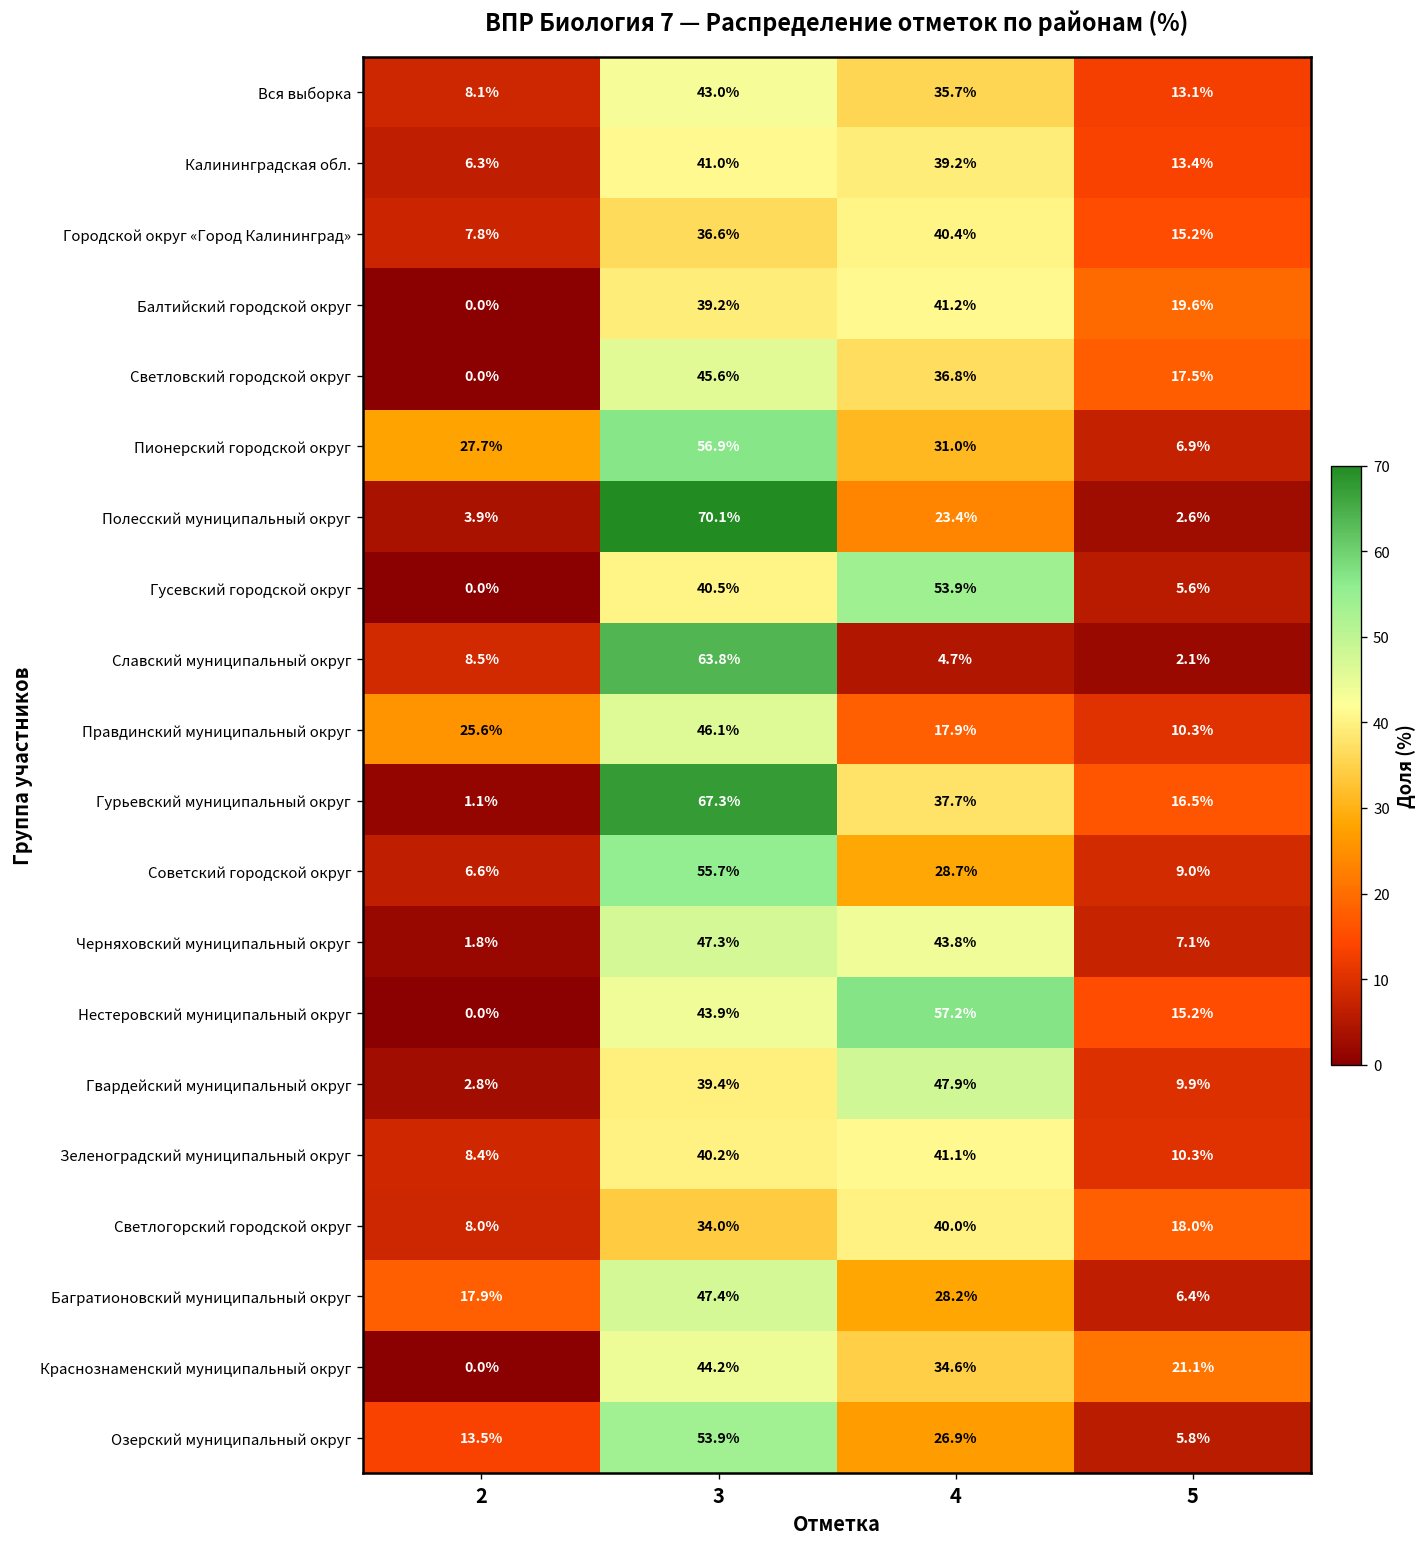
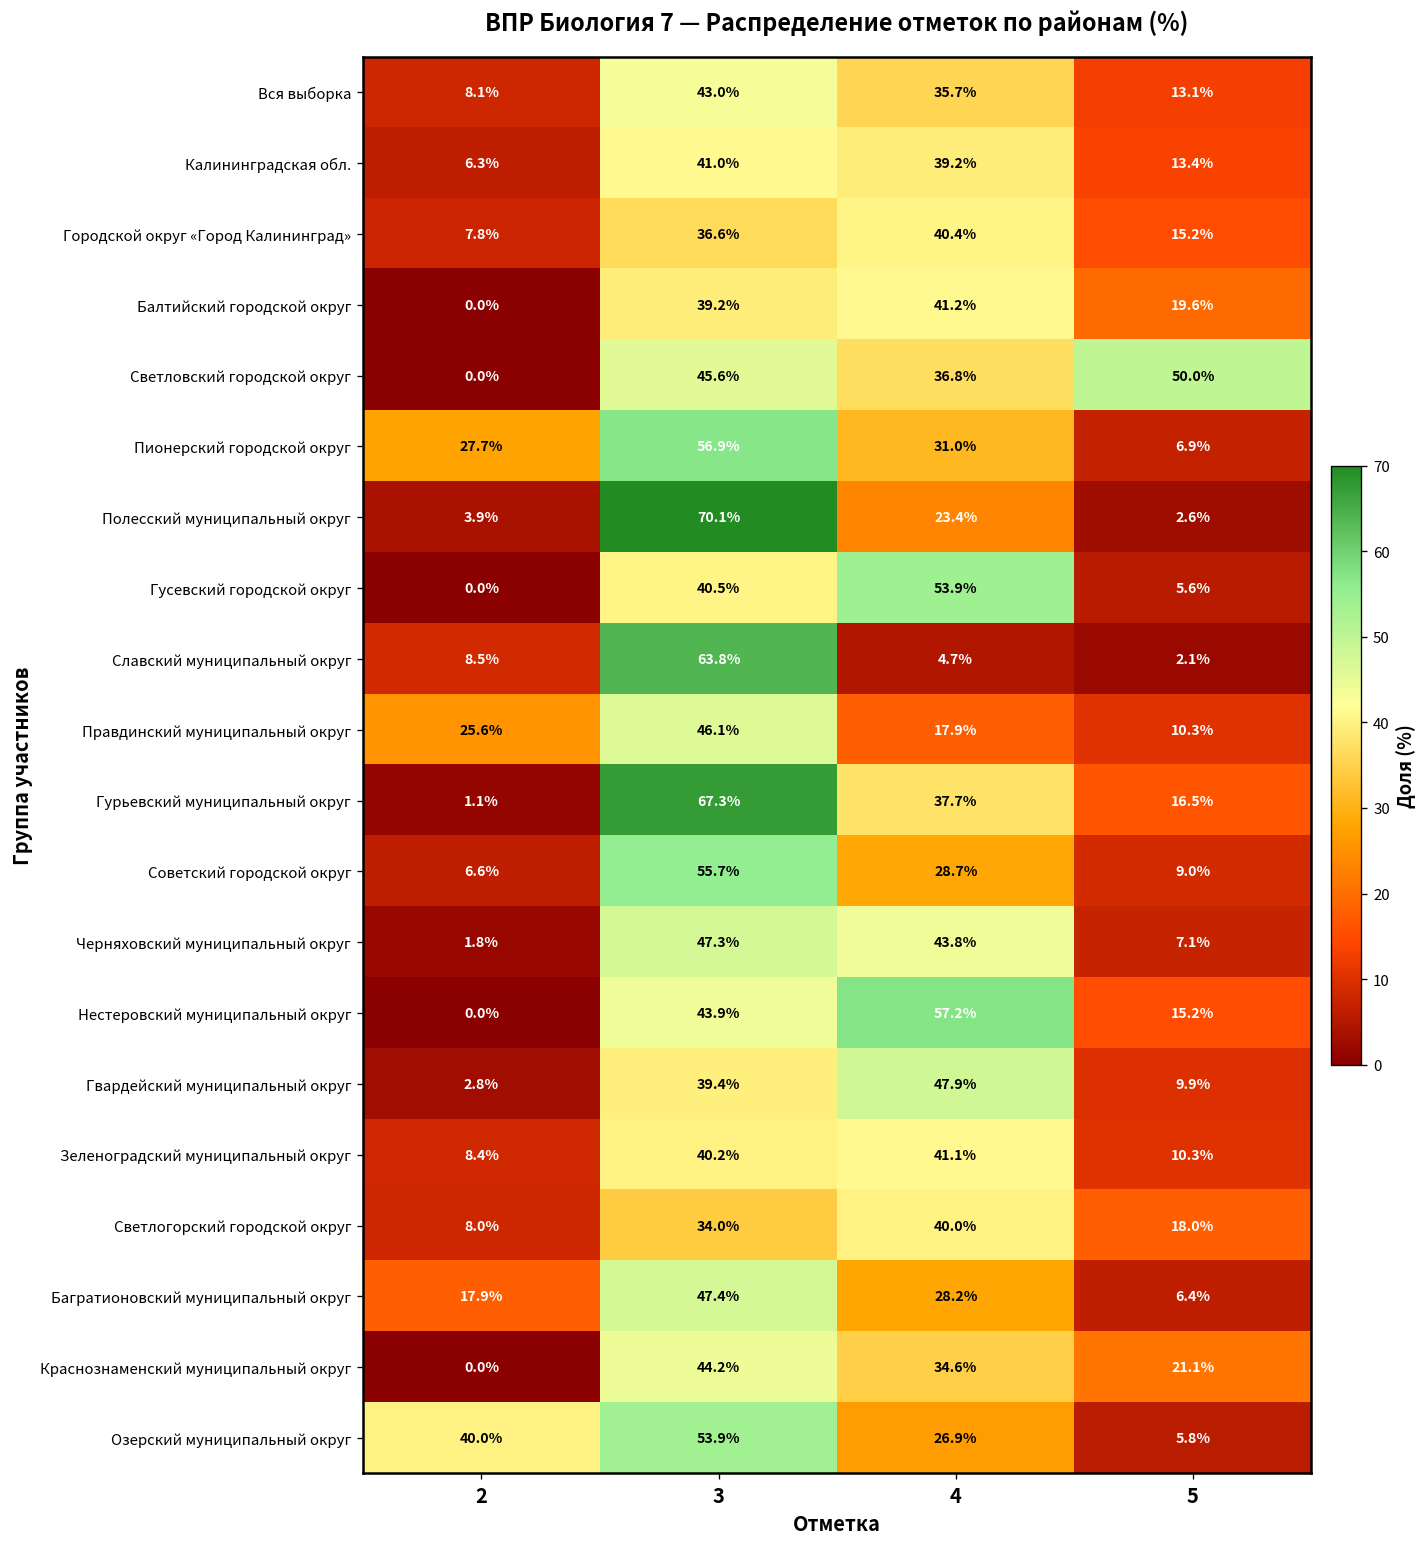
  {
    "Вся выборка": {
      "2": "8.1%",
      "3": "43.0%",
      "4": "35.7%",
      "5": "13.1%"
    },
    "Калининградская обл.": {
      "2": "6.3%",
      "3": "41.0%",
      "4": "39.2%",
      "5": "13.4%"
    },
    "Городской округ «Город Калининград»": {
      "2": "7.8%",
      "3": "36.6%",
      "4": "40.4%",
      "5": "15.2%"
    },
    "Балтийский городской округ": {
      "2": "0.0%",
      "3": "39.2%",
      "4": "41.2%",
      "5": "19.6%"
    },
    "Светловский городской округ": {
      "2": "0.0%",
      "3": "45.6%",
      "4": "36.8%",
-     "5": "17.5%"
+     "5": "50.0%"
    },
    "Пионерский городской округ": {
      "2": "27.7%",
      "3": "56.9%",
      "4": "31.0%",
      "5": "6.9%"
    },
    "Полесский муниципальный округ": {
      "2": "3.9%",
      "3": "70.1%",
      "4": "23.4%",
      "5": "2.6%"
    },
    "Гусевский городской округ": {
      "2": "0.0%",
      "3": "40.5%",
      "4": "53.9%",
      "5": "5.6%"
    },
    "Славский муниципальный округ": {
      "2": "8.5%",
      "3": "63.8%",
      "4": "4.7%",
      "5": "2.1%"
    },
    "Правдинский муниципальный округ": {
      "2": "25.6%",
      "3": "46.1%",
      "4": "17.9%",
      "5": "10.3%"
    },
    "Гурьевский муниципальный округ": {
      "2": "1.1%",
      "3": "67.3%",
      "4": "37.7%",
      "5": "16.5%"
    },
    "Советский городской округ": {
      "2": "6.6%",
      "3": "55.7%",
      "4": "28.7%",
      "5": "9.0%"
    },
    "Черняховский муниципальный округ": {
      "2": "1.8%",
      "3": "47.3%",
      "4": "43.8%",
      "5": "7.1%"
    },
    "Нестеровский муниципальный округ": {
      "2": "0.0%",
      "3": "43.9%",
      "4": "57.2%",
      "5": "15.2%"
    },
    "Гвардейский муниципальный округ": {
      "2": "2.8%",
      "3": "39.4%",
      "4": "47.9%",
      "5": "9.9%"
    },
    "Зеленоградский муниципальный округ": {
      "2": "8.4%",
      "3": "40.2%",
      "4": "41.1%",
      "5": "10.3%"
    },
    "Светлогорский городской округ": {
      "2": "8.0%",
      "3": "34.0%",
      "4": "40.0%",
      "5": "18.0%"
    },
    "Багратионовский муниципальный округ": {
      "2": "17.9%",
      "3": "47.4%",
      "4": "28.2%",
      "5": "6.4%"
    },
    "Краснознаменский муниципальный округ": {
      "2": "0.0%",
      "3": "44.2%",
      "4": "34.6%",
      "5": "21.1%"
    },
    "Озерский муниципальный округ": {
-     "2": "13.5%",
+     "2": "40.0%",
      "3": "53.9%",
      "4": "26.9%",
      "5": "5.8%"
    }
  }
